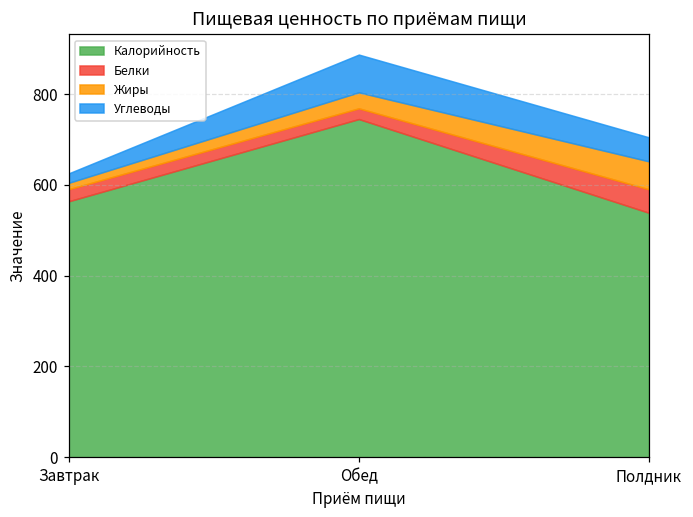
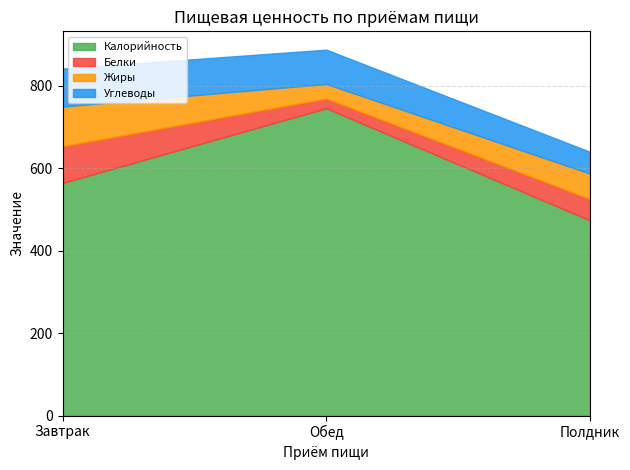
  {
    "Калорийность": {
      "Завтрак": 560,
      "Обед": 750,
-     "Полдник": 540
+     "Полдник": 470
    },
    "Белки": {
-     "Завтрак": 30,
+     "Завтрак": 90,
      "Обед": 20,
      "Полдник": 50
    },
    "Жиры": {
-     "Завтрак": 10,
+     "Завтрак": 100,
      "Обед": 40,
      "Полдник": 60
    },
    "Углеводы": {
-     "Завтрак": 20,
+     "Завтрак": 90,
      "Обед": 80,
      "Полдник": 50
    }
  }
